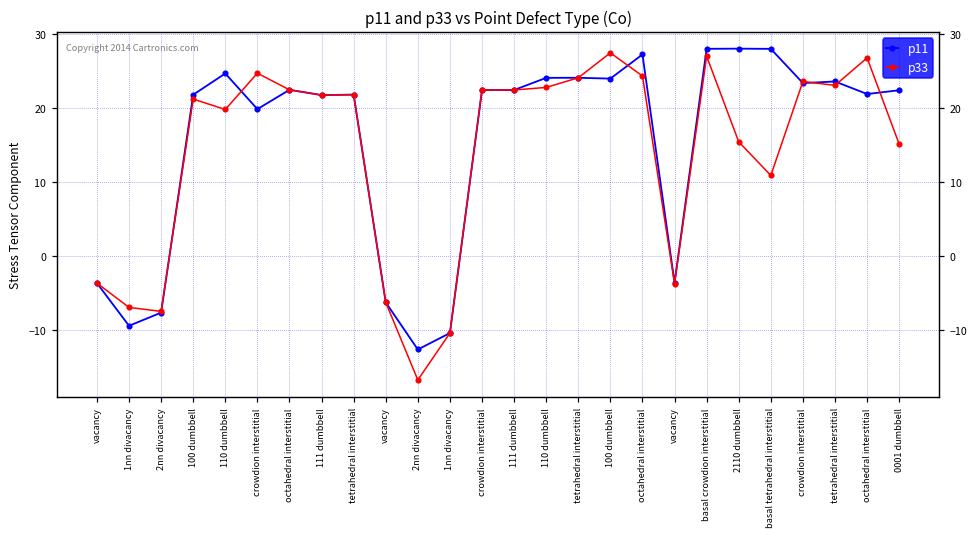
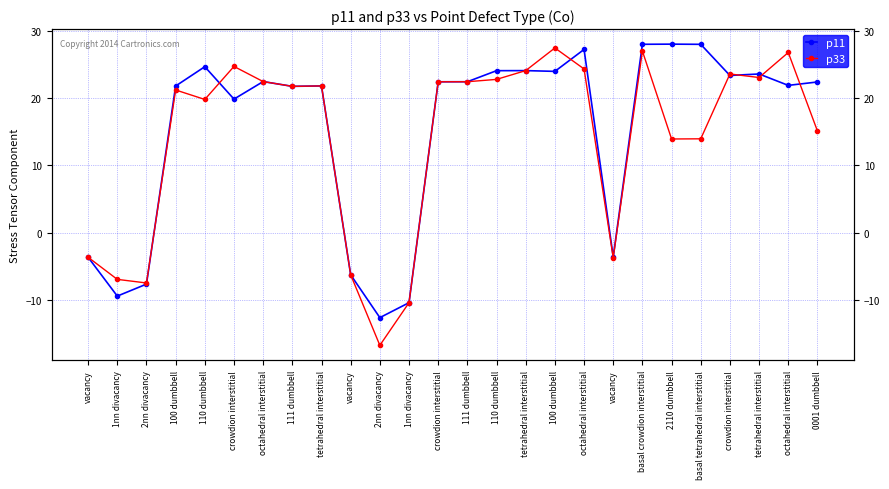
  {
    "p11": {
      "basal crowdion interstitial": 28,
      "2110 dumbbell": 28,
      "basal tetrahedral interstitial": 28,
      "0001 dumbbell": 22
    },
    "p33": {
      "basal crowdion interstitial": 27,
-     "2110 dumbbell": 15,
-     "basal tetrahedral interstitial": 11,
+     "2110 dumbbell": 14,
+     "basal tetrahedral interstitial": 14,
      "0001 dumbbell": 15
    }
  }
